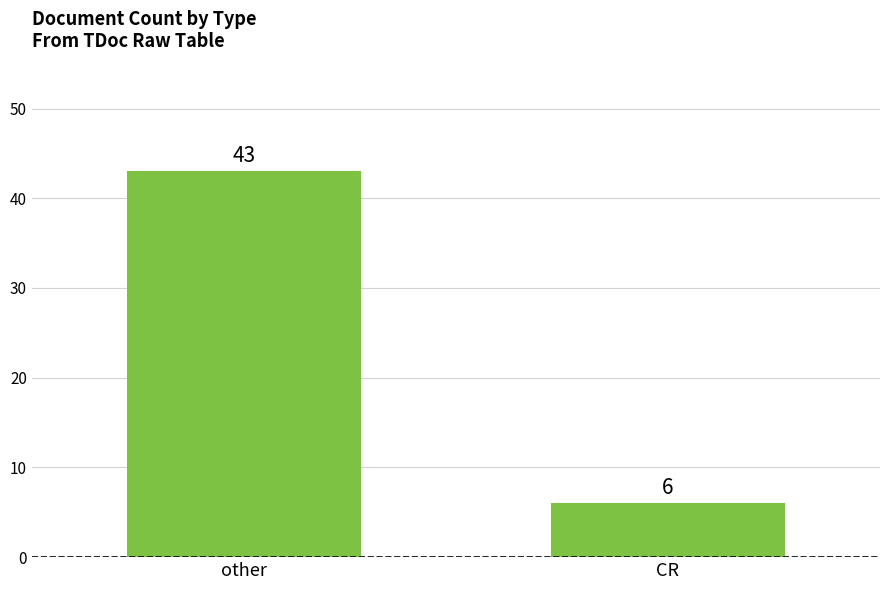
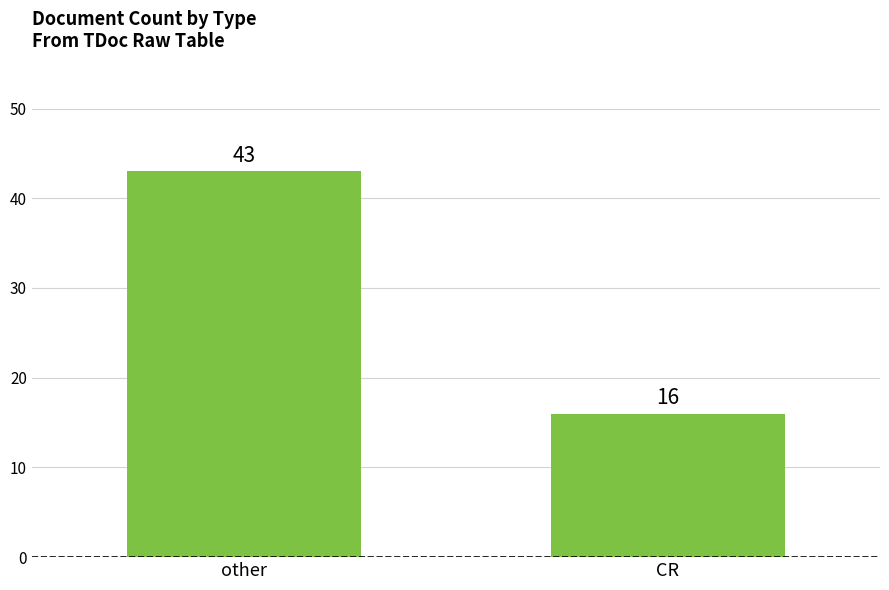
  {
    "other": 43,
-   "CR": 6
+   "CR": 16
  }
